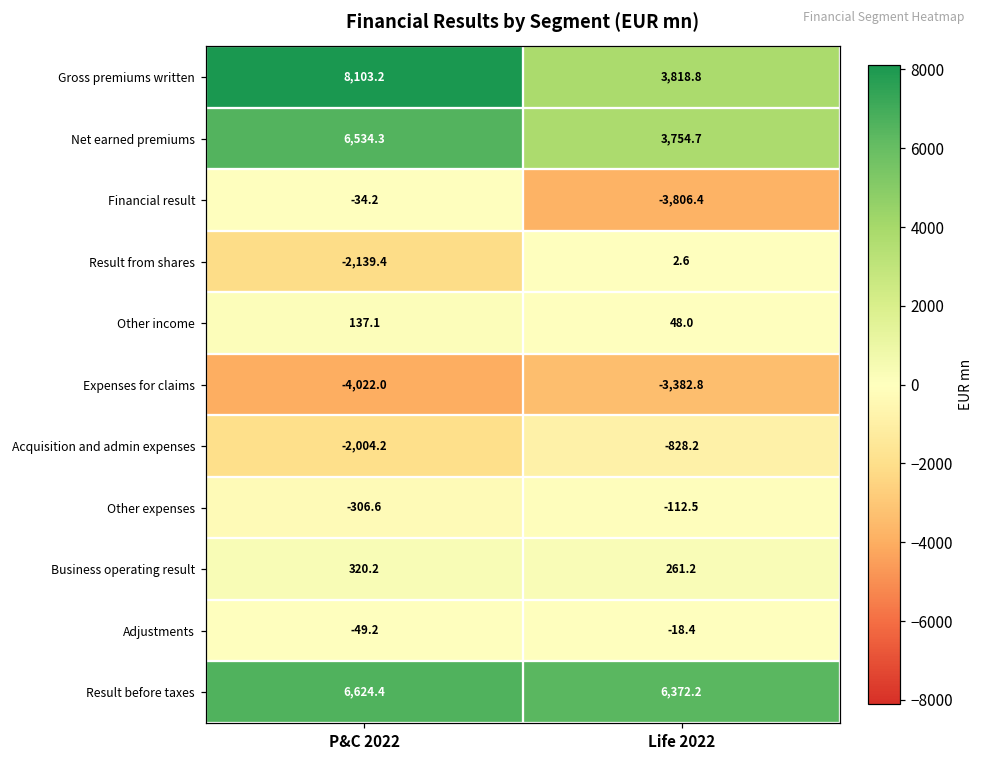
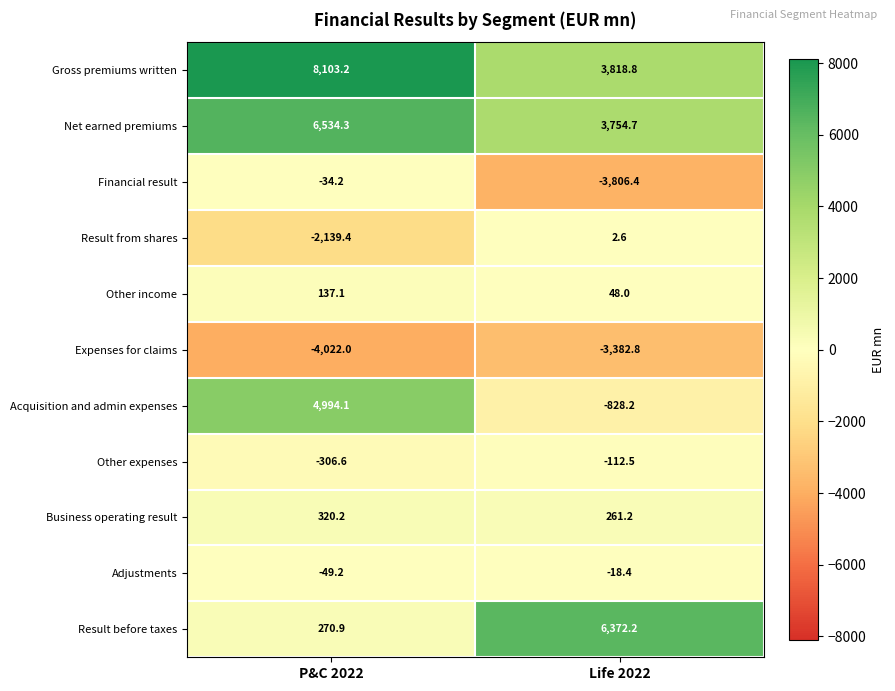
  {
    "Gross premiums written": {
      "P&C 2022": "8,103.2",
      "Life 2022": "3,818.8"
    },
    "Net earned premiums": {
      "P&C 2022": "6,534.3",
      "Life 2022": "3,754.7"
    },
    "Financial result": {
      "P&C 2022": "-34.2",
      "Life 2022": "-3,806.4"
    },
    "Result from shares": {
      "P&C 2022": "-2,139.4",
      "Life 2022": "2.6"
    },
    "Other income": {
      "P&C 2022": "137.1",
      "Life 2022": "48.0"
    },
    "Expenses for claims": {
      "P&C 2022": "-4,022.0",
      "Life 2022": "-3,382.8"
    },
    "Acquisition and admin expenses": {
-     "P&C 2022": "-2,004.2",
+     "P&C 2022": "4,994.1",
      "Life 2022": "-828.2"
    },
    "Other expenses": {
      "P&C 2022": "-306.6",
      "Life 2022": "-112.5"
    },
    "Business operating result": {
      "P&C 2022": "320.2",
      "Life 2022": "261.2"
    },
    "Adjustments": {
      "P&C 2022": "-49.2",
      "Life 2022": "-18.4"
    },
    "Result before taxes": {
-     "P&C 2022": "6,624.4",
+     "P&C 2022": "270.9",
      "Life 2022": "6,372.2"
    }
  }
